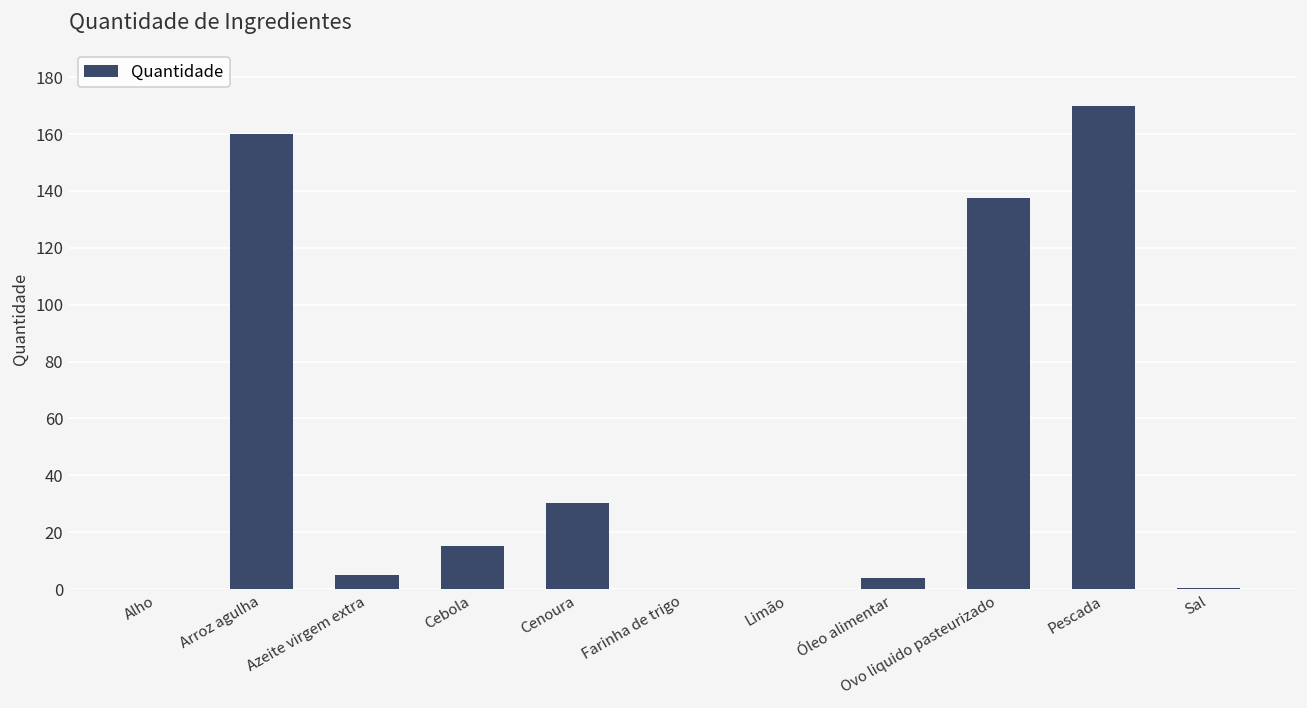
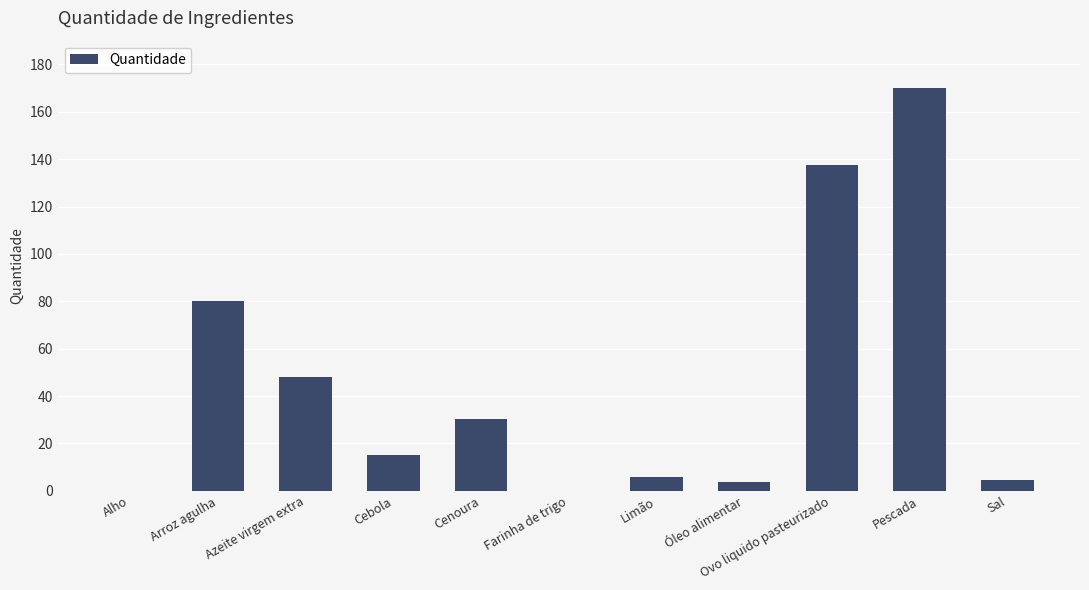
  {
-   "Arroz agulha": 160,
-   "Azeite virgem extra": 5,
+   "Arroz agulha": 80,
+   "Azeite virgem extra": 48,
    "Cebola": 15,
    "Cenoura": 30,
-   "Limão": 0,
+   "Limão": 6,
    "Óleo alimentar": 4,
    "Ovo liquido pasteurizado": 137,
    "Pescada": 170,
-   "Sal": 1
+   "Sal": 4
  }
